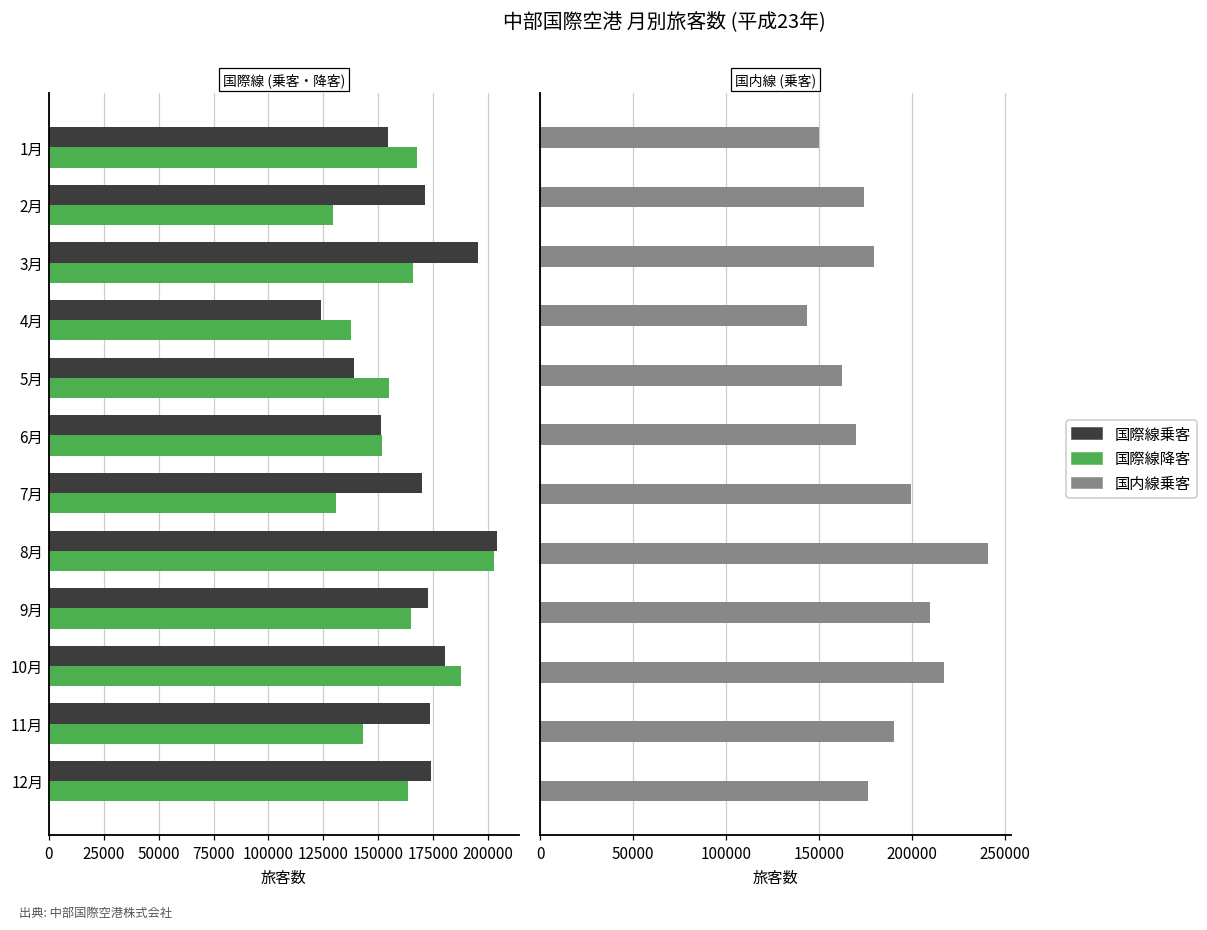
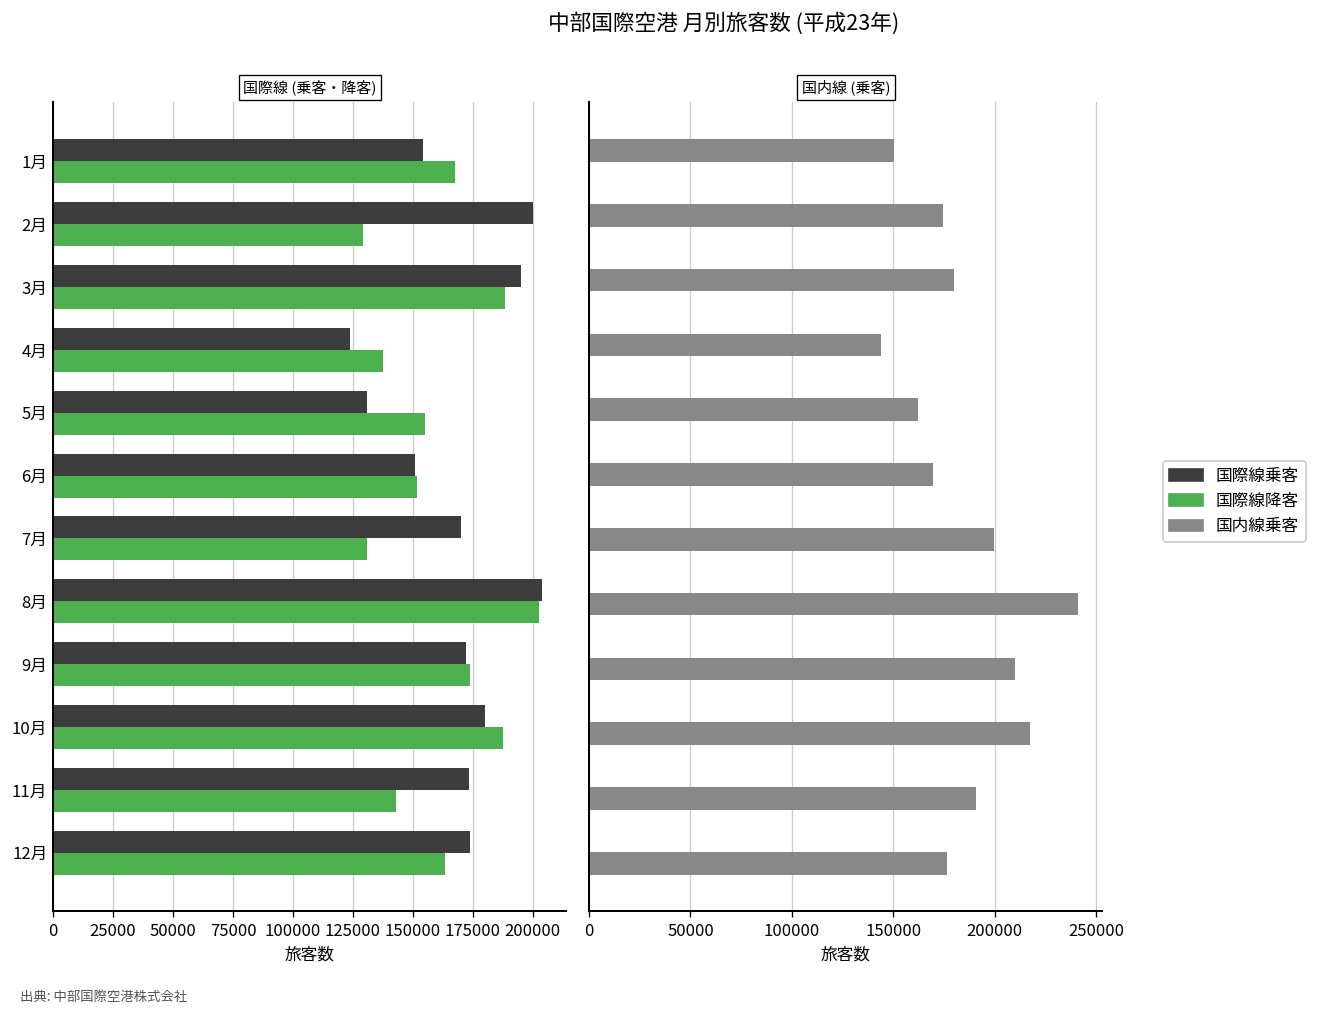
  {
    "国際線 (乗客・降客)": {
      "国際線乗客": {
        "1月": 154000,
-       "2月": 171000,
+       "2月": 200000,
        "3月": 195000,
        "4月": 124000,
-       "5月": 139000,
+       "5月": 131000,
        "6月": 151000,
        "7月": 170000,
        "8月": 204000,
        "9月": 172000,
        "10月": 180000,
        "11月": 174000,
        "12月": 174000
      },
      "国際線降客": {
        "1月": 168000,
        "2月": 129000,
-       "3月": 166000,
+       "3月": 189000,
        "4月": 137000,
        "5月": 155000,
        "6月": 152000,
        "7月": 131000,
        "8月": 203000,
-       "9月": 165000,
+       "9月": 174000,
        "10月": 188000,
        "11月": 143000,
        "12月": 163000
      }
    }
  }
